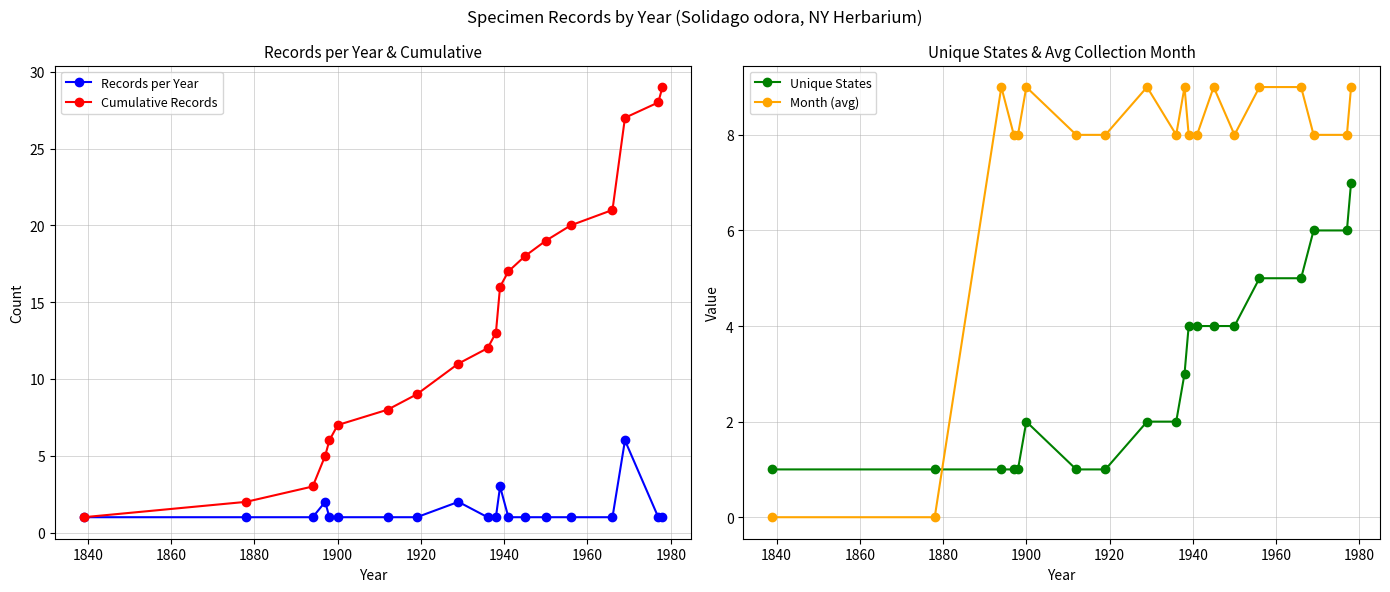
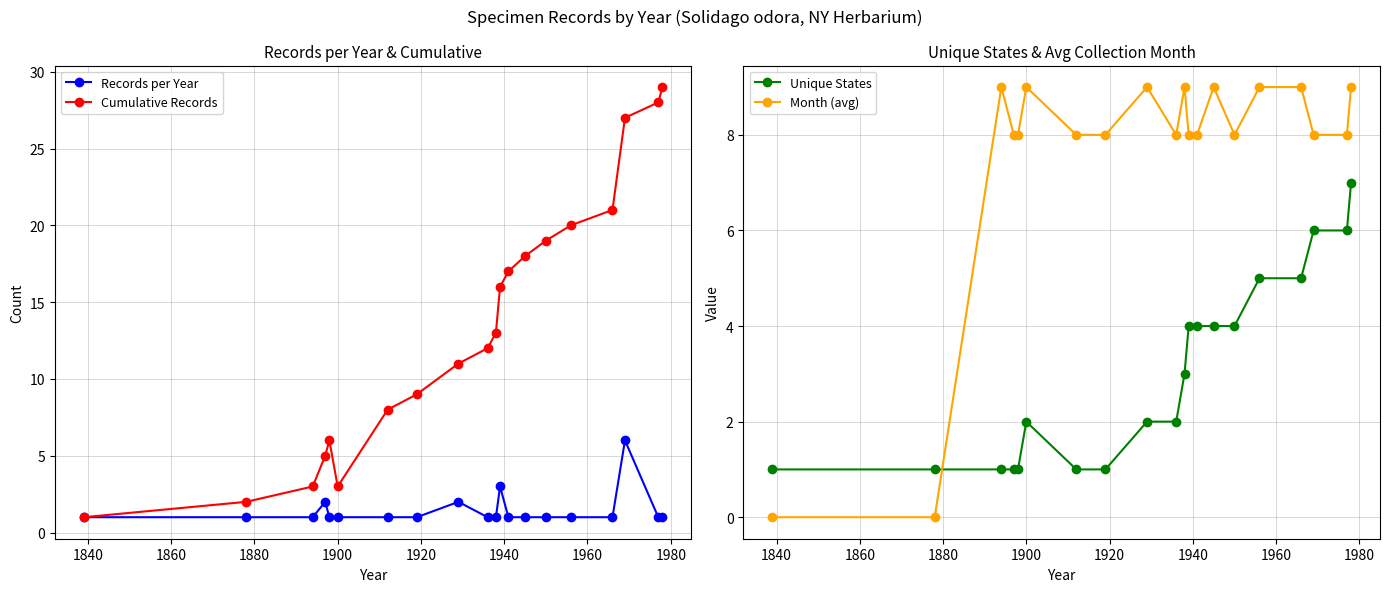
  {
    "Records per Year & Cumulative": {
      "Records per Year": {
        "1900": 1
      },
      "Cumulative Records": {
-       "1900": 7
+       "1900": 3
      }
    },
    "Unique States & Avg Collection Month": {
      "Unique States": {
        "1900": 2.0
      },
      "Month (avg)": {
        "1900": 9.0
      }
    }
  }
